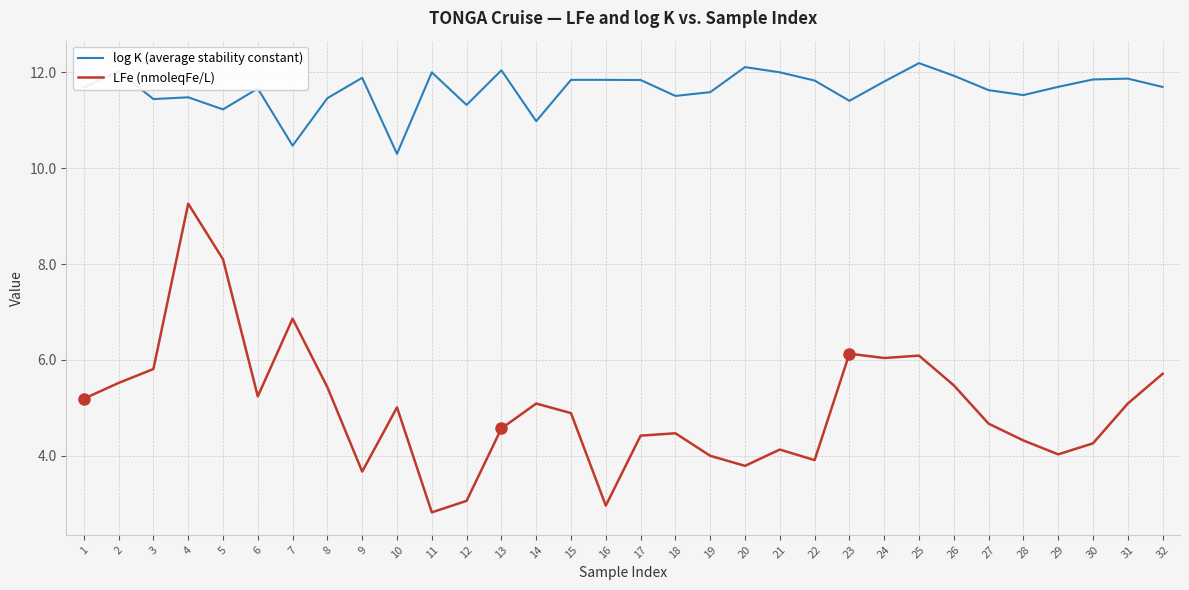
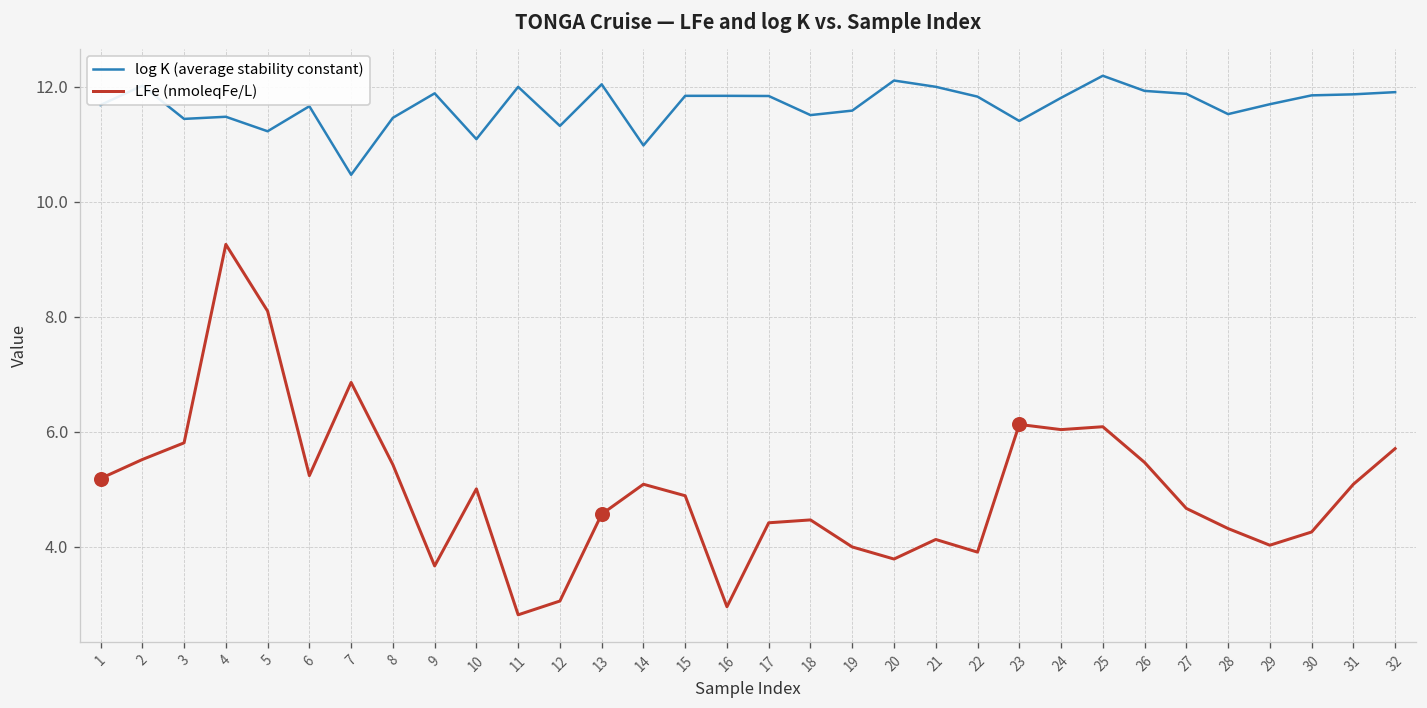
  {
    "log K (average stability constant)": {
      "3": 11.4,
      "4": 11.5,
      "5": 11.2,
      "7": 10.5,
      "8": 11.5,
      "9": 11.9,
-     "10": 10.3,
+     "10": 11.1,
      "11": 12.0,
      "12": 11.3,
      "13": 12.0,
      "14": 11.0,
      "15": 11.8,
      "16": 11.8,
      "17": 11.8,
      "18": 11.5,
      "19": 11.6,
      "20": 12.1,
      "21": 12.0,
      "22": 11.8,
      "23": 11.4,
      "24": 11.8,
      "25": 12.2,
      "26": 11.9,
-     "27": 11.6,
+     "27": 11.9,
      "28": 11.5,
      "29": 11.7,
      "30": 11.9,
      "31": 11.9,
-     "32": 11.7
+     "32": 11.9
    }
  }
